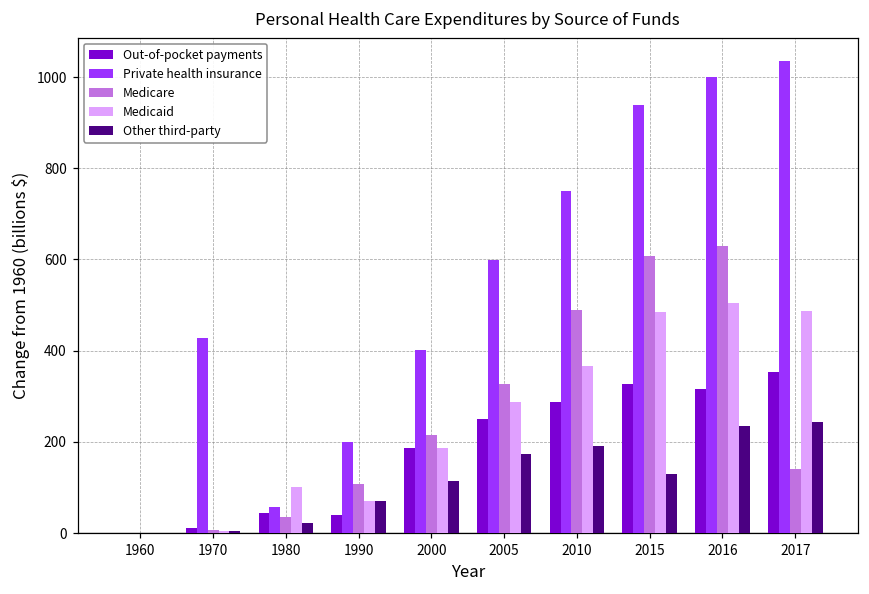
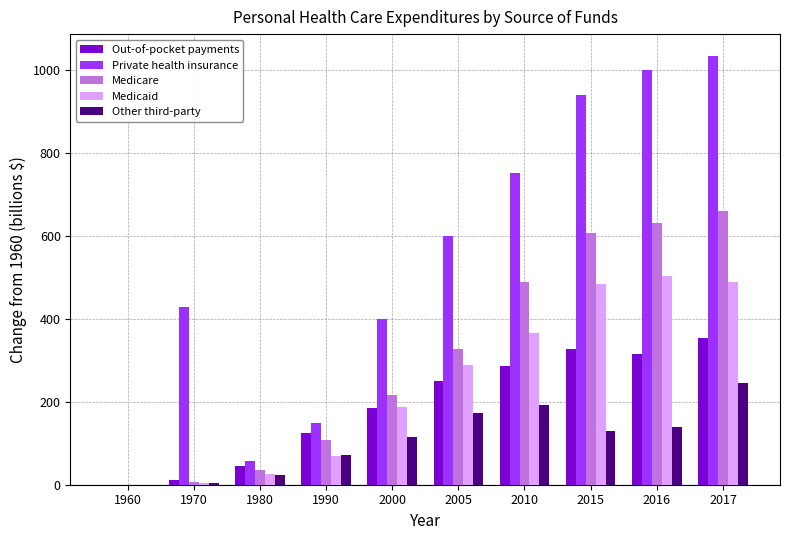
  {
    "Out-of-pocket payments": {
      "1960": 0,
      "1970": 10,
      "1980": 50,
-     "1990": 40,
+     "1990": 130,
      "2000": 190,
      "2005": 250,
      "2010": 290,
      "2015": 330,
      "2016": 320,
      "2017": 350
    },
    "Private health insurance": {
      "1960": 0,
      "1970": 430,
      "1980": 60,
-     "1990": 200,
+     "1990": 150,
      "2000": 400,
      "2005": 600,
      "2010": 750,
      "2015": 940,
      "2016": 1000,
      "2017": 1030
    },
    "Medicare": {
      "1960": 0,
      "1970": 10,
      "1980": 40,
      "1990": 110,
      "2000": 220,
      "2005": 330,
      "2010": 490,
      "2015": 610,
      "2016": 630,
-     "2017": 140
+     "2017": 660
    },
    "Medicaid": {
      "1960": 0,
-     "1980": 100,
+     "1980": 20,
      "1990": 70,
      "2000": 190,
      "2005": 290,
      "2010": 370,
      "2015": 480,
      "2016": 500,
      "2017": 490
    },
    "Other third-party": {
      "1960": 0,
      "1980": 20,
      "1990": 70,
      "2000": 120,
      "2005": 170,
      "2010": 190,
      "2015": 130,
-     "2016": 230,
+     "2016": 140,
      "2017": 240
    }
  }
